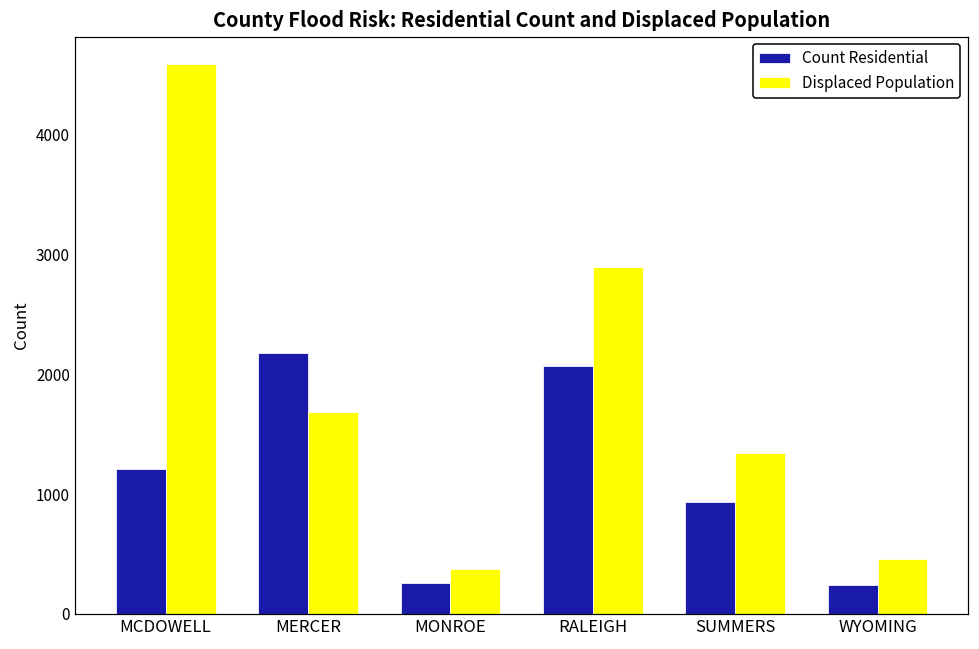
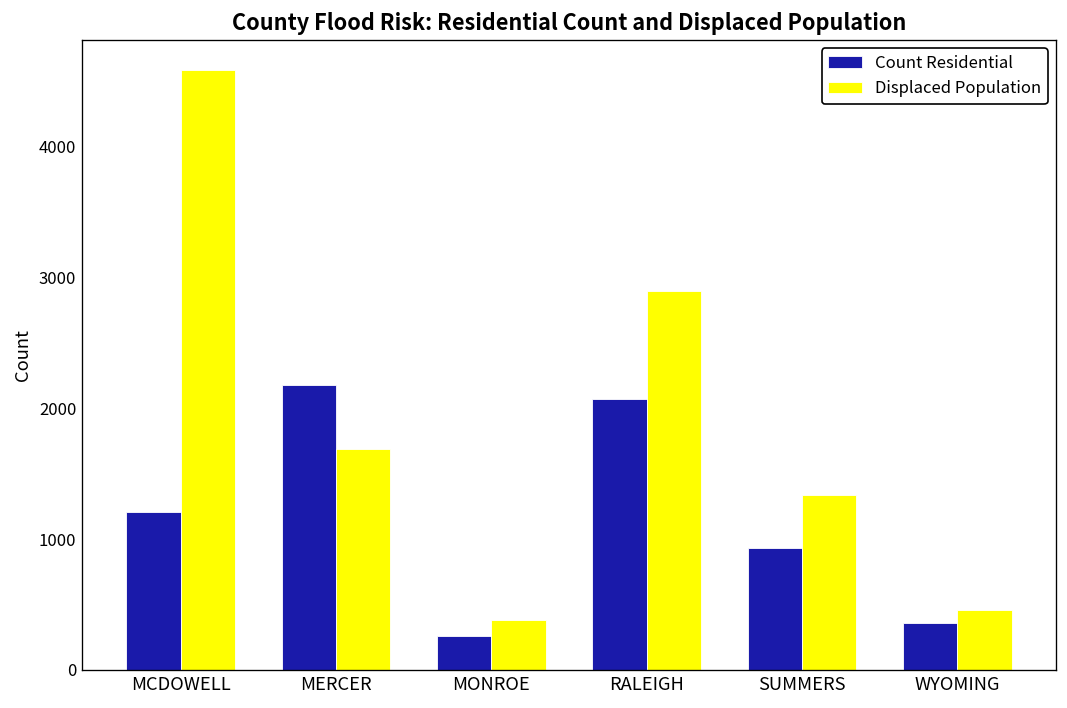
  {
    "Count Residential": {
      "MCDOWELL": 1210,
      "MERCER": 2180,
      "MONROE": 260,
      "RALEIGH": 2070,
      "SUMMERS": 940,
-     "WYOMING": 250
+     "WYOMING": 360
    },
    "Displaced Population": {
      "MCDOWELL": 4590,
      "MERCER": 1690,
      "MONROE": 380,
      "RALEIGH": 2890,
      "SUMMERS": 1340,
      "WYOMING": 460
    }
  }
